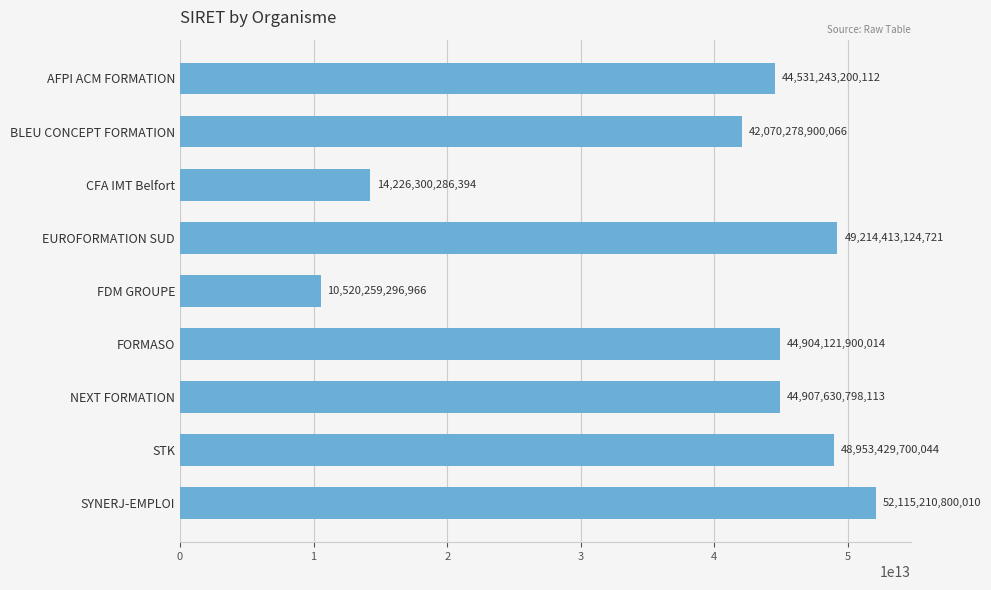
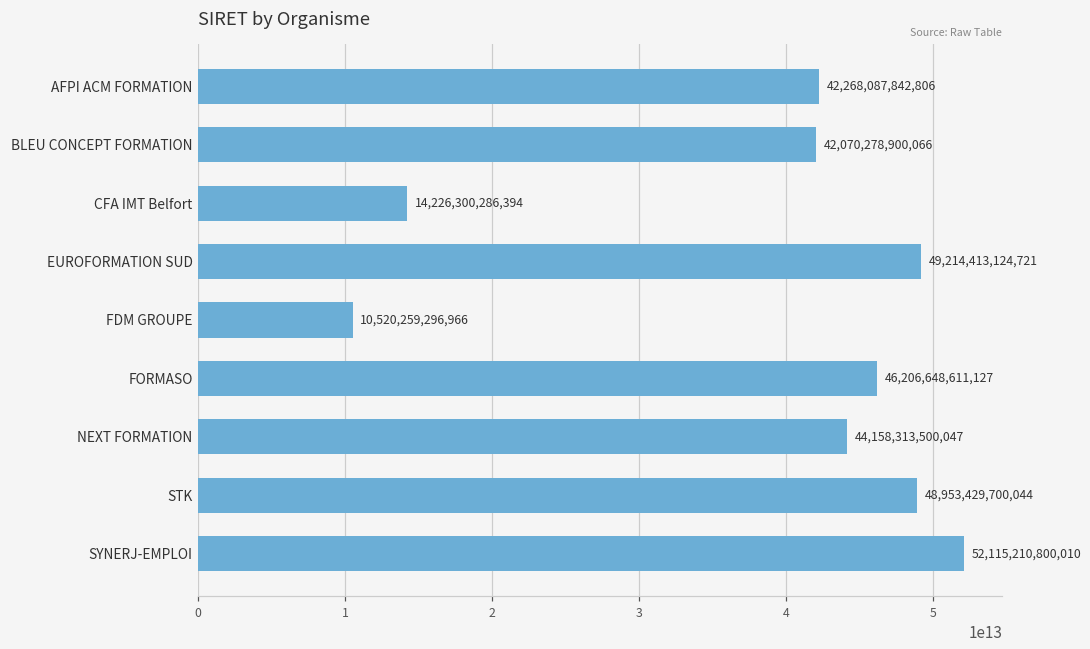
  {
-   "AFPI ACM FORMATION": "44,531,243,200,112",
+   "AFPI ACM FORMATION": "42,268,087,842,806",
    "BLEU CONCEPT FORMATION": "42,070,278,900,066",
    "CFA IMT Belfort": "14,226,300,286,394",
    "EUROFORMATION SUD": "49,214,413,124,721",
    "FDM GROUPE": "10,520,259,296,966",
-   "FORMASO": "44,904,121,900,014",
-   "NEXT FORMATION": "44,907,630,798,113",
+   "FORMASO": "46,206,648,611,127",
+   "NEXT FORMATION": "44,158,313,500,047",
    "STK": "48,953,429,700,044",
    "SYNERJ-EMPLOI": "52,115,210,800,010"
  }
